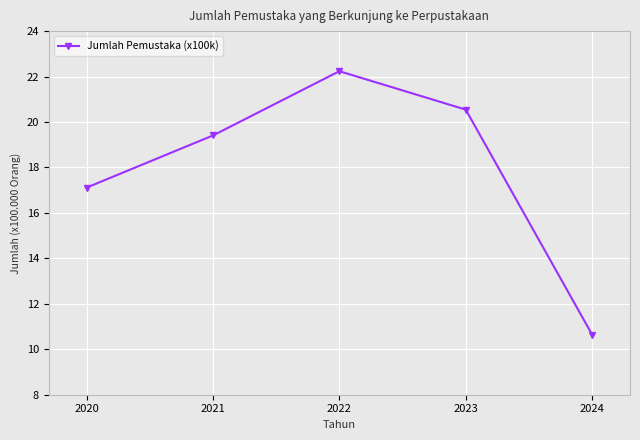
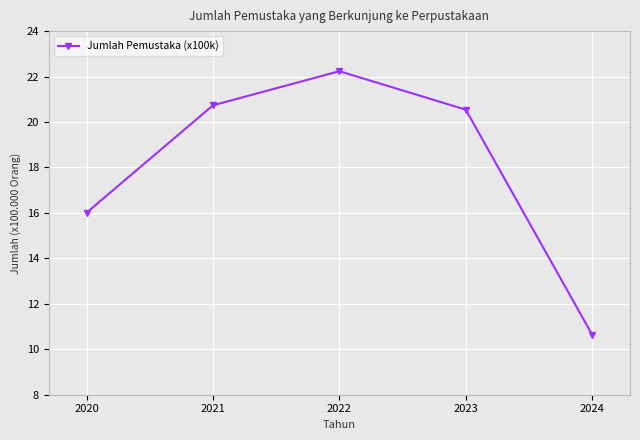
  {
-   "2020": 17.1,
-   "2021": 19.4,
+   "2020": 16.0,
+   "2021": 20.7,
    "2022": 22.2,
    "2023": 20.5,
    "2024": 10.6
  }
